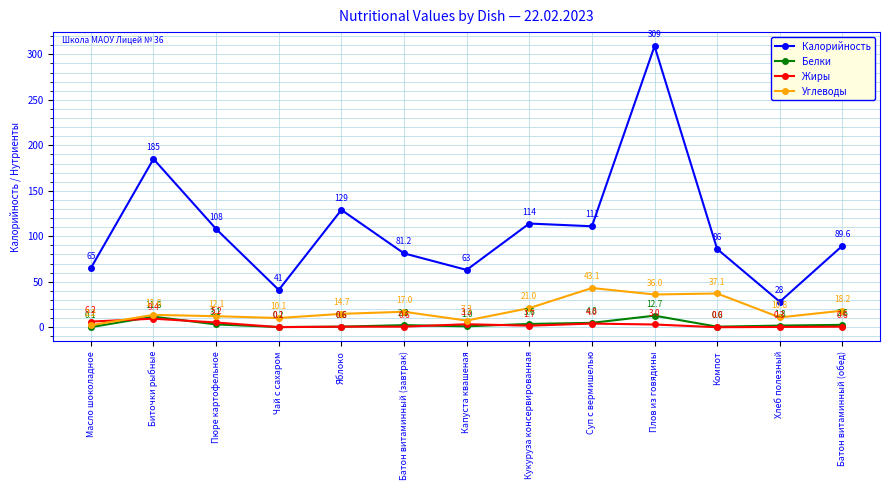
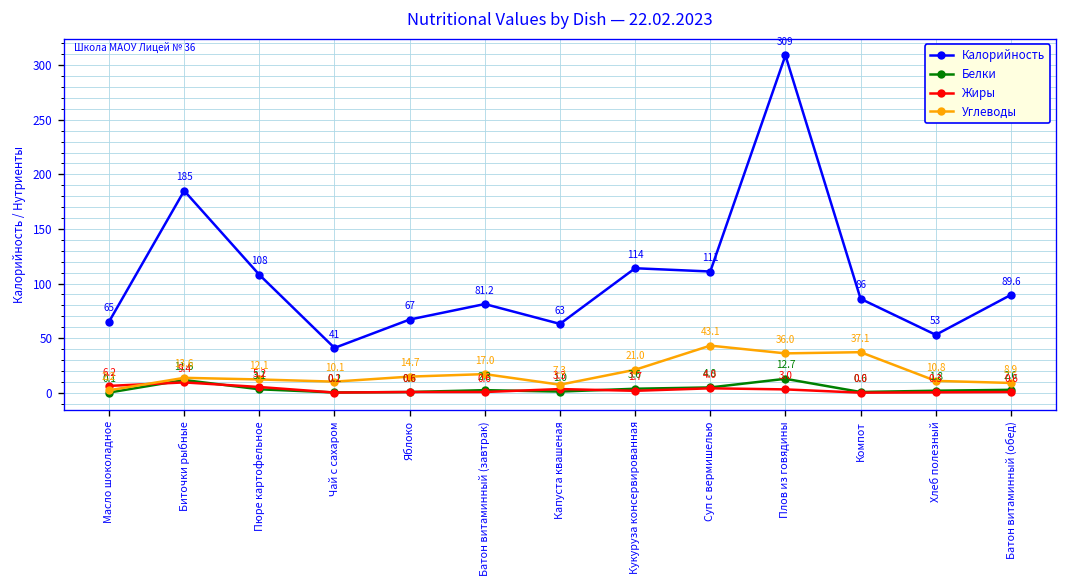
  {
    "Калорийность": {
      "Масло шоколадное": 65,
      "Биточки рыбные": 185,
      "Пюре картофельное": 108,
      "Чай с сахаром": 41,
-     "Яблоко": 129,
+     "Яблоко": 67,
      "Батон витаминный (завтрак)": 81.2,
      "Капуста квашеная": 63,
      "Кукуруза консервированная": 114,
      "Суп с вермишелью": 111,
      "Плов из говядины": 309,
      "Компот": 86,
-     "Хлеб полезный": 28,
+     "Хлеб полезный": 53,
      "Батон витаминный (обед)": 89.6
    },
    "Белки": {
      "Плов из говядины": 12.7
    },
    "Углеводы": {
      "Чай с сахаром": 10.1,
      "Яблоко": 14.7,
      "Батон витаминный (завтрак)": 17.0,
      "Кукуруза консервированная": 21.0,
      "Суп с вермишелью": 43.1,
      "Плов из говядины": 36.0,
      "Компот": 37.1,
-     "Батон витаминный (обед)": 18.2
+     "Батон витаминный (обед)": 8.9
    }
  }
